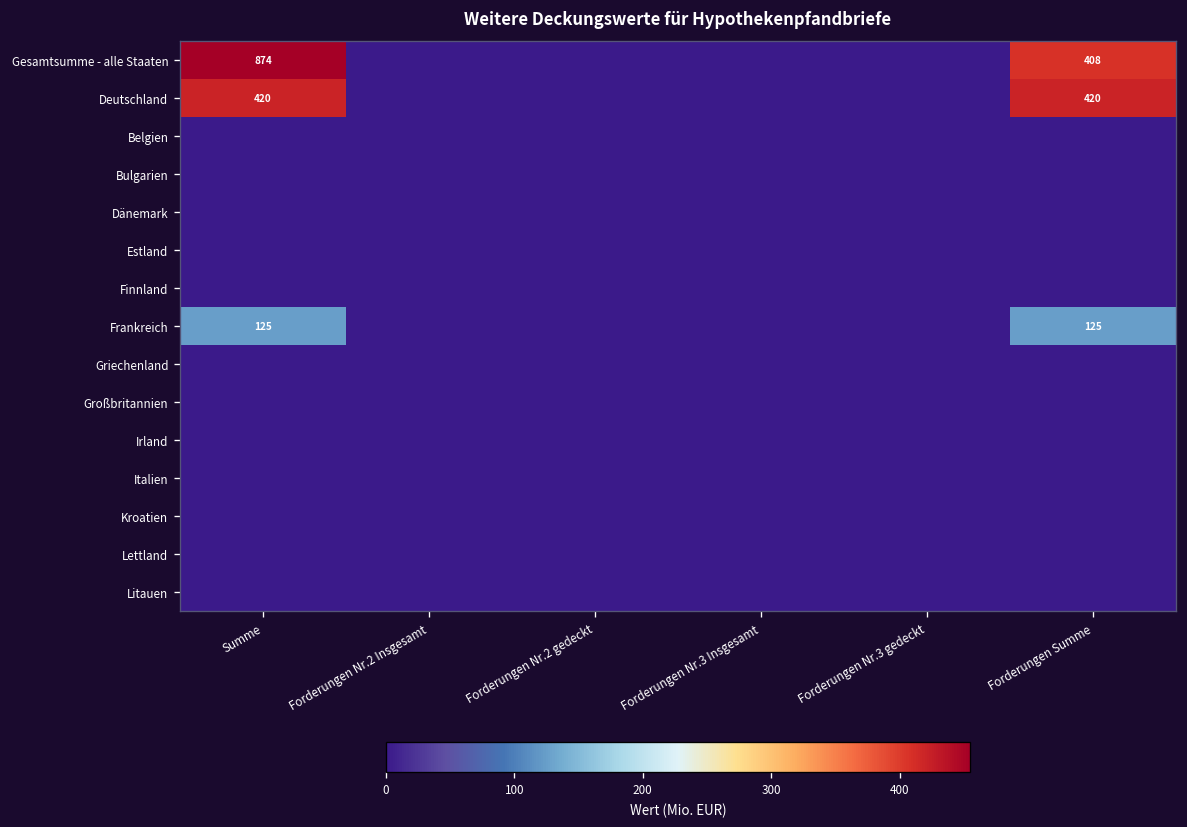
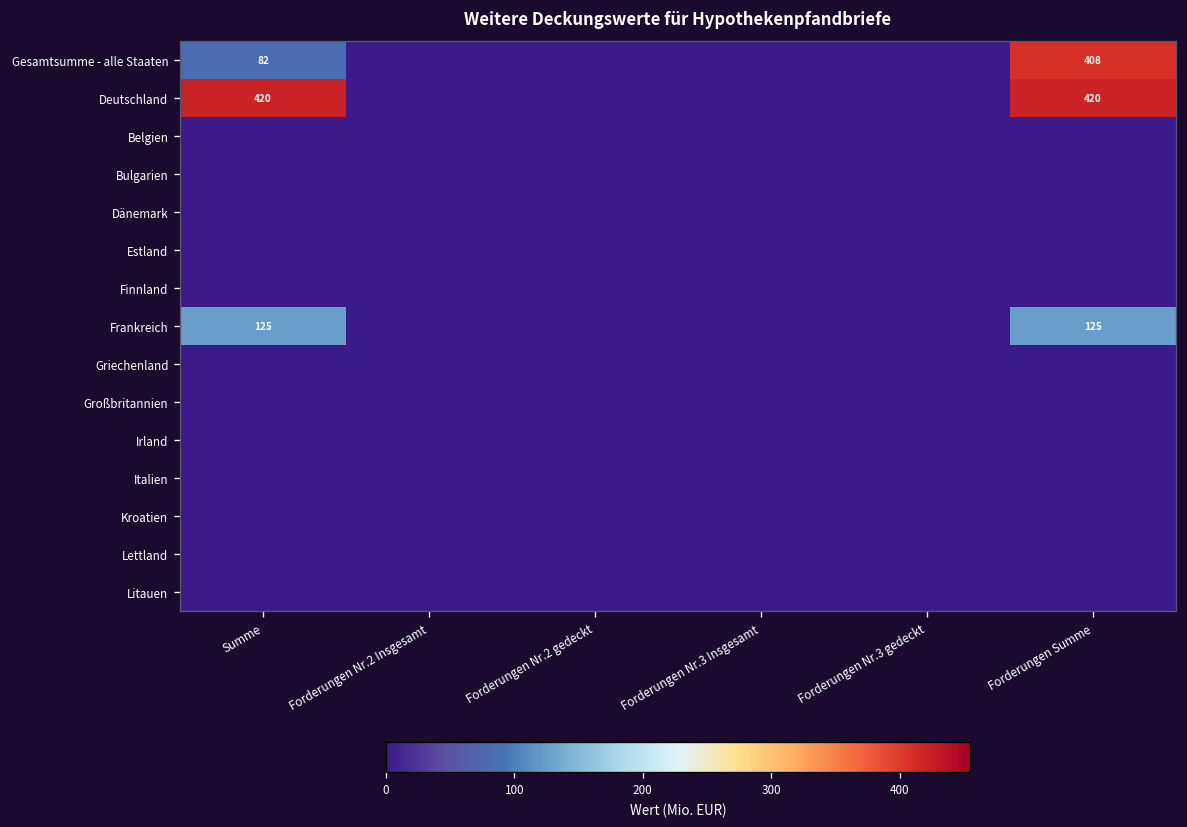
  {
    "Gesamtsumme - alle Staaten": {
-     "Summe": 874,
+     "Summe": 82,
      "Forderungen Summe": 408
    },
    "Deutschland": {
      "Summe": 420,
      "Forderungen Summe": 420
    },
    "Frankreich": {
      "Summe": 125,
      "Forderungen Summe": 125
    }
  }
